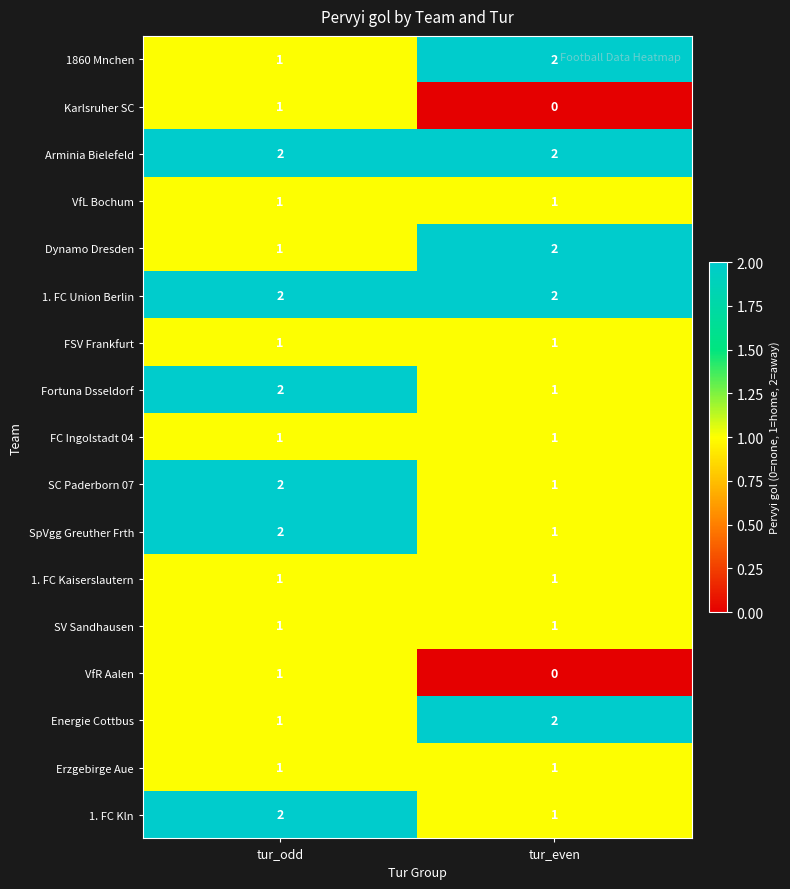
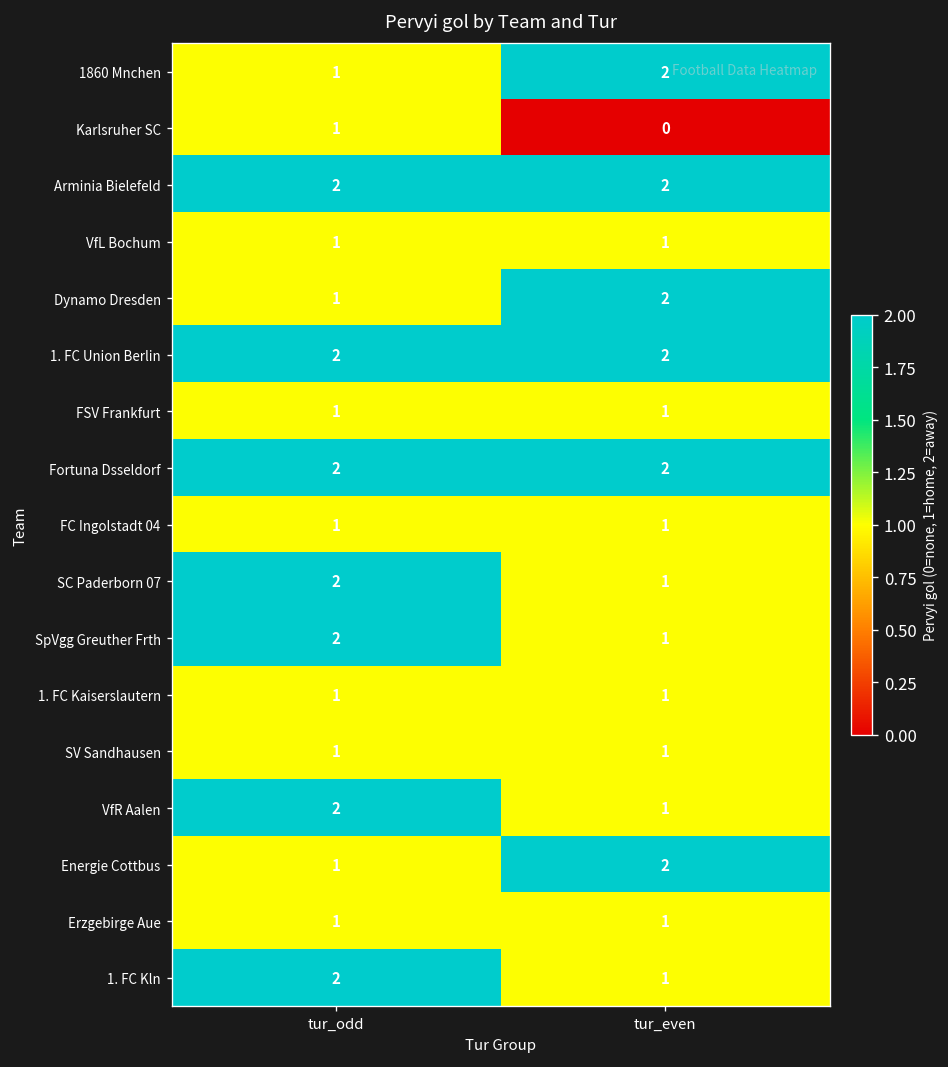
  {
    "1860 Mnchen": {
      "tur_odd": 1
    },
    "Karlsruher SC": {
      "tur_odd": 1,
      "tur_even": 0
    },
    "Arminia Bielefeld": {
      "tur_odd": 2,
      "tur_even": 2
    },
    "VfL Bochum": {
      "tur_odd": 1,
      "tur_even": 1
    },
    "Dynamo Dresden": {
      "tur_odd": 1,
      "tur_even": 2
    },
    "1. FC Union Berlin": {
      "tur_odd": 2,
      "tur_even": 2
    },
    "FSV Frankfurt": {
      "tur_odd": 1,
      "tur_even": 1
    },
    "Fortuna Dsseldorf": {
      "tur_odd": 2,
-     "tur_even": 1
+     "tur_even": 2
    },
    "FC Ingolstadt 04": {
      "tur_odd": 1,
      "tur_even": 1
    },
    "SC Paderborn 07": {
      "tur_odd": 2,
      "tur_even": 1
    },
    "SpVgg Greuther Frth": {
      "tur_odd": 2,
      "tur_even": 1
    },
    "1. FC Kaiserslautern": {
      "tur_odd": 1,
      "tur_even": 1
    },
    "SV Sandhausen": {
      "tur_odd": 1,
      "tur_even": 1
    },
    "VfR Aalen": {
-     "tur_odd": 1,
-     "tur_even": 0
+     "tur_odd": 2,
+     "tur_even": 1
    },
    "Energie Cottbus": {
      "tur_odd": 1,
      "tur_even": 2
    },
    "Erzgebirge Aue": {
      "tur_odd": 1,
      "tur_even": 1
    },
    "1. FC Kln": {
      "tur_odd": 2,
      "tur_even": 1
    }
  }
